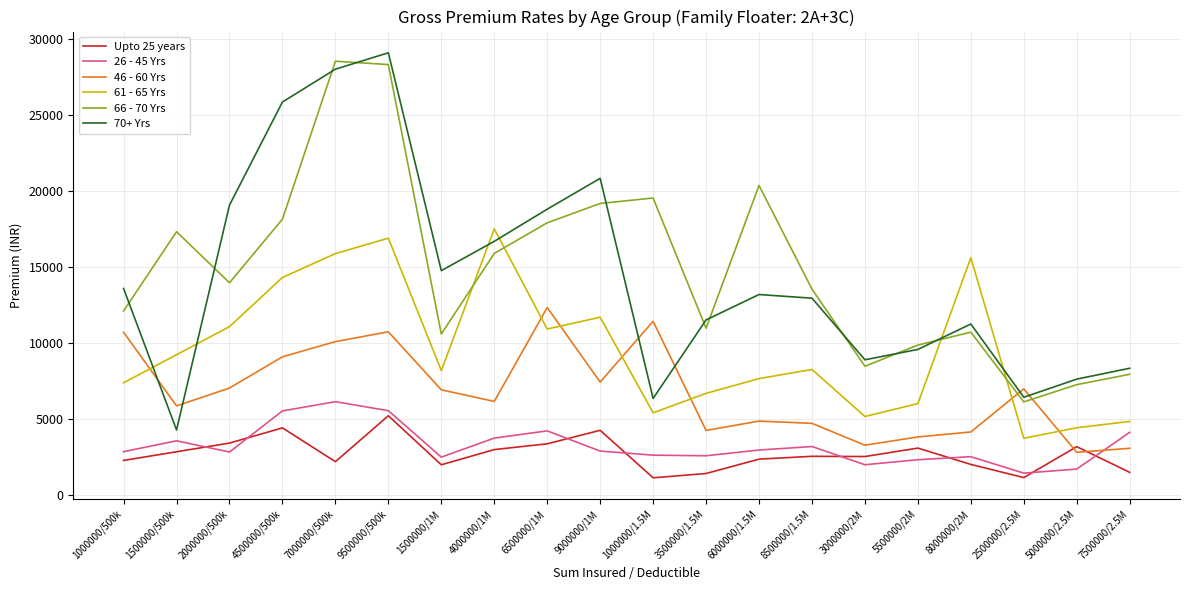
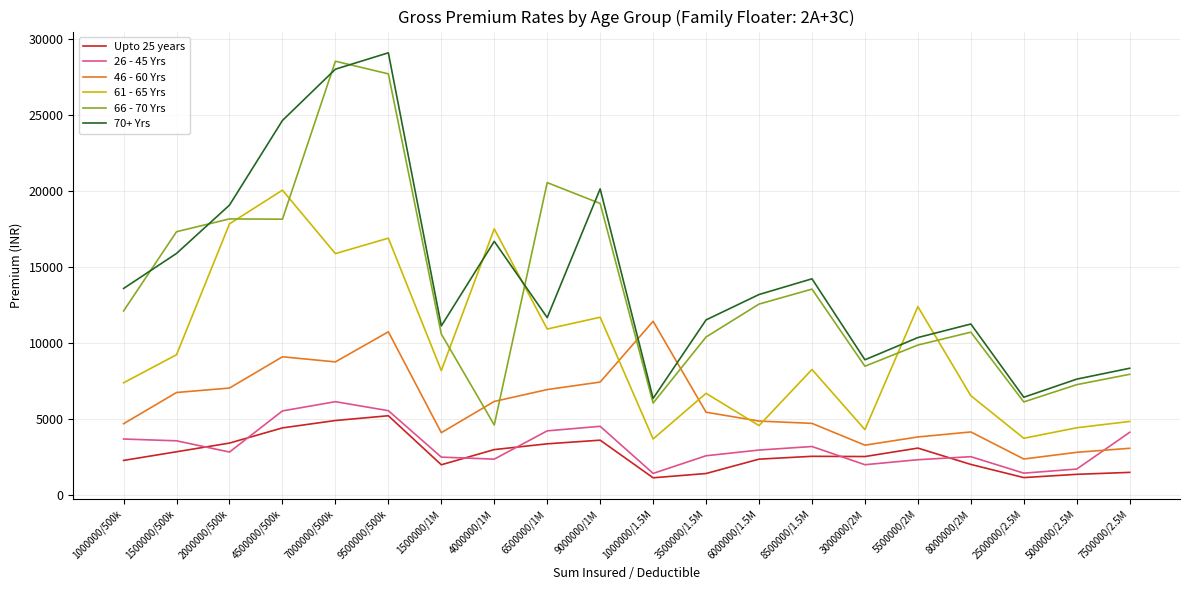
  {
    "Upto 25 years": {
      "1000000/500k": 2300,
      "1500000/500k": 2900,
      "2000000/500k": 3400,
      "4500000/500k": 4400,
-     "7000000/500k": 2200,
+     "7000000/500k": 4900,
      "9500000/500k": 5200,
      "1500000/1M": 2000,
      "4000000/1M": 3000,
      "6500000/1M": 3400,
-     "9000000/1M": 4300,
+     "9000000/1M": 3600,
      "1000000/1.5M": 1100,
      "3500000/1.5M": 1400,
      "6000000/1.5M": 2400,
      "8500000/1.5M": 2600,
      "3000000/2M": 2500,
      "5500000/2M": 3100,
      "8000000/2M": 2000,
      "2500000/2.5M": 1200,
-     "5000000/2.5M": 3200,
+     "5000000/2.5M": 1400,
      "7500000/2.5M": 1500
    },
    "26 - 45 Yrs": {
-     "1000000/500k": 2900,
+     "1000000/500k": 3700,
      "1500000/500k": 3600,
      "2000000/500k": 2800,
      "4500000/500k": 5500,
      "7000000/500k": 6200,
      "9500000/500k": 5600,
      "1500000/1M": 2500,
-     "4000000/1M": 3800,
+     "4000000/1M": 2400,
      "6500000/1M": 4200,
-     "9000000/1M": 2900,
-     "1000000/1.5M": 2600,
+     "9000000/1M": 4500,
+     "1000000/1.5M": 1400,
      "3500000/1.5M": 2600,
      "6000000/1.5M": 3000,
      "8500000/1.5M": 3200,
      "3000000/2M": 2000,
      "5500000/2M": 2300,
      "8000000/2M": 2500,
      "2500000/2.5M": 1400,
      "5000000/2.5M": 1700,
      "7500000/2.5M": 4100
    },
    "46 - 60 Yrs": {
-     "1000000/500k": 10700,
-     "1500000/500k": 5900,
+     "1000000/500k": 4700,
+     "1500000/500k": 6800,
      "2000000/500k": 7000,
      "4500000/500k": 9100,
-     "7000000/500k": 10100,
+     "7000000/500k": 8800,
      "9500000/500k": 10800,
-     "1500000/1M": 6900,
+     "1500000/1M": 4100,
      "4000000/1M": 6200,
-     "6500000/1M": 12300,
+     "6500000/1M": 6900,
      "9000000/1M": 7400,
      "1000000/1.5M": 11400,
-     "3500000/1.5M": 4300,
+     "3500000/1.5M": 5500,
      "6000000/1.5M": 4900,
      "8500000/1.5M": 4700,
      "3000000/2M": 3300,
      "5500000/2M": 3800,
      "8000000/2M": 4200,
-     "2500000/2.5M": 7000,
+     "2500000/2.5M": 2400,
      "5000000/2.5M": 2800,
      "7500000/2.5M": 3100
    },
    "61 - 65 Yrs": {
      "1000000/500k": 7400,
      "1500000/500k": 9200,
-     "2000000/500k": 11100,
-     "4500000/500k": 14300,
+     "2000000/500k": 17900,
+     "4500000/500k": 20100,
      "7000000/500k": 15900,
      "9500000/500k": 16900,
      "1500000/1M": 8200,
      "4000000/1M": 17500,
      "6500000/1M": 10900,
      "9000000/1M": 11700,
-     "1000000/1.5M": 5400,
+     "1000000/1.5M": 3700,
      "3500000/1.5M": 6700,
-     "6000000/1.5M": 7700,
+     "6000000/1.5M": 4600,
      "8500000/1.5M": 8300,
-     "3000000/2M": 5200,
-     "5500000/2M": 6000,
-     "8000000/2M": 15600,
+     "3000000/2M": 4300,
+     "5500000/2M": 12400,
+     "8000000/2M": 6500,
      "2500000/2.5M": 3700,
      "5000000/2.5M": 4400,
      "7500000/2.5M": 4900
    },
    "66 - 70 Yrs": {
      "1000000/500k": 12100,
      "1500000/500k": 17300,
-     "2000000/500k": 14000,
+     "2000000/500k": 18200,
      "4500000/500k": 18200,
      "7000000/500k": 28600,
-     "9500000/500k": 28300,
+     "9500000/500k": 27700,
      "1500000/1M": 10600,
-     "4000000/1M": 15900,
-     "6500000/1M": 17900,
+     "4000000/1M": 4600,
+     "6500000/1M": 20600,
      "9000000/1M": 19200,
-     "1000000/1.5M": 19600,
-     "3500000/1.5M": 11000,
-     "6000000/1.5M": 20400,
+     "1000000/1.5M": 6100,
+     "3500000/1.5M": 10400,
+     "6000000/1.5M": 12600,
      "8500000/1.5M": 13600,
      "3000000/2M": 8500,
      "5500000/2M": 9900,
      "8000000/2M": 10700,
      "2500000/2.5M": 6100,
      "5000000/2.5M": 7300,
      "7500000/2.5M": 8000
    },
    "70+ Yrs": {
      "1000000/500k": 13600,
-     "1500000/500k": 4300,
+     "1500000/500k": 15900,
      "2000000/500k": 19100,
-     "4500000/500k": 25900,
+     "4500000/500k": 24700,
      "7000000/500k": 28000,
      "9500000/500k": 29100,
-     "1500000/1M": 14800,
+     "1500000/1M": 11100,
      "4000000/1M": 16700,
-     "6500000/1M": 18800,
-     "9000000/1M": 20900,
+     "6500000/1M": 11700,
+     "9000000/1M": 20200,
      "1000000/1.5M": 6400,
      "3500000/1.5M": 11500,
      "6000000/1.5M": 13200,
-     "8500000/1.5M": 13000,
+     "8500000/1.5M": 14200,
      "3000000/2M": 8900,
-     "5500000/2M": 9600,
+     "5500000/2M": 10400,
      "8000000/2M": 11300,
      "2500000/2.5M": 6400,
      "5000000/2.5M": 7600,
      "7500000/2.5M": 8400
    }
  }
